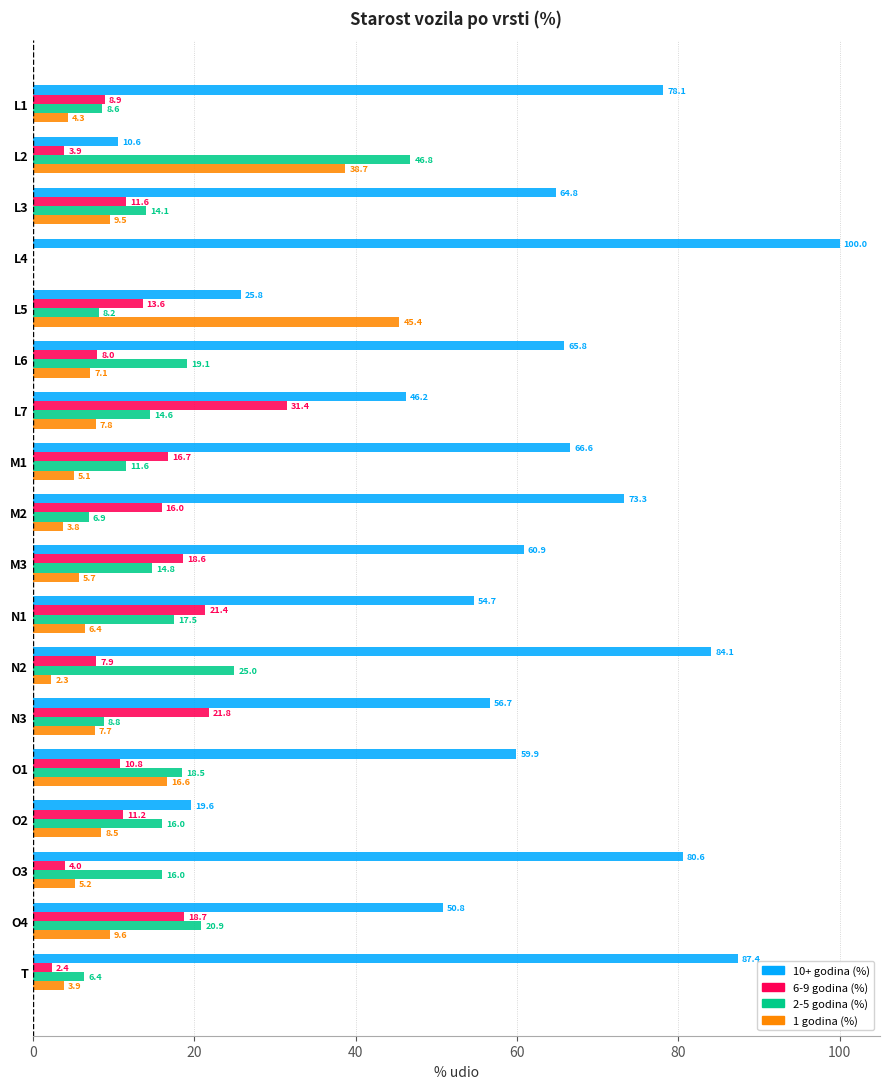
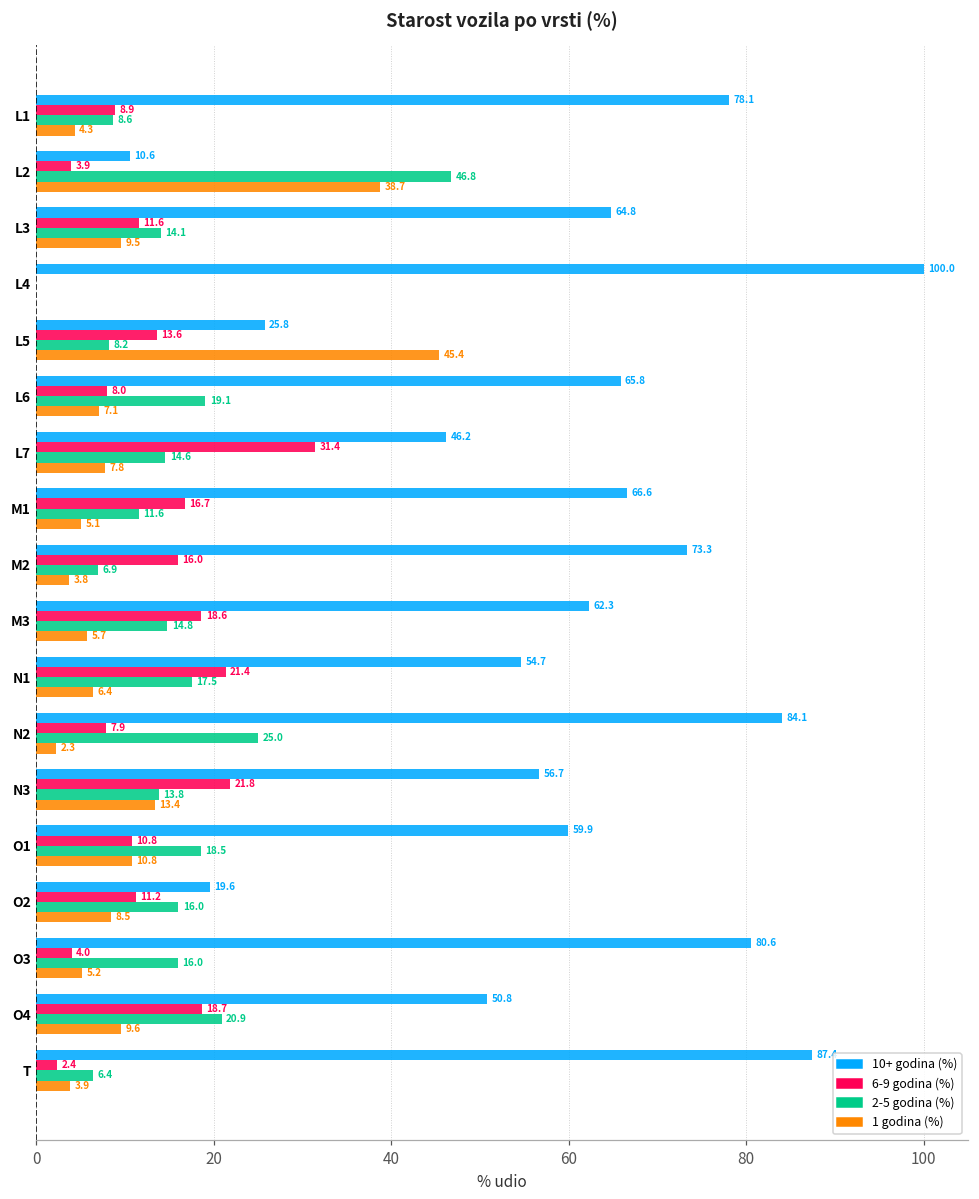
  {
    "10+ godina (%)": {
      "L1": 78.1,
      "L2": 10.6,
      "L3": 64.8,
      "L4": 100.0,
      "L5": 25.8,
      "L6": 65.8,
      "L7": 46.2,
      "M1": 66.6,
      "M2": 73.3,
-     "M3": 60.9,
+     "M3": 62.3,
      "N1": 54.7,
      "N2": 84.1,
      "N3": 56.7,
      "O1": 59.9,
      "O2": 19.6,
      "O3": 80.6,
      "O4": 50.8
    },
    "6-9 godina (%)": {
      "L1": 8.9,
      "L2": 3.9,
      "L3": 11.6,
      "L5": 13.6,
      "L6": 8.0,
      "L7": 31.4,
      "M1": 16.7,
      "M2": 16.0,
      "M3": 18.6,
      "N1": 21.4,
      "N2": 7.9,
      "N3": 21.8,
      "O1": 10.8,
      "O2": 11.2,
      "O3": 4.0,
      "O4": 18.7,
      "T": 2.4
    },
    "2-5 godina (%)": {
      "L1": 8.6,
      "L2": 46.8,
      "L3": 14.1,
      "L5": 8.2,
      "L6": 19.1,
      "L7": 14.6,
      "M1": 11.6,
      "M2": 6.9,
      "M3": 14.8,
      "N1": 17.5,
      "N2": 25.0,
-     "N3": 8.8,
+     "N3": 13.8,
      "O1": 18.5,
      "O2": 16.0,
      "O3": 16.0,
      "O4": 20.9,
      "T": 6.4
    },
    "1 godina (%)": {
      "L1": 4.3,
      "L2": 38.7,
      "L3": 9.5,
      "L5": 45.4,
      "L6": 7.1,
      "L7": 7.8,
      "M1": 5.1,
      "M2": 3.8,
      "M3": 5.7,
      "N1": 6.4,
      "N2": 2.3,
-     "N3": 7.7,
-     "O1": 16.6,
+     "N3": 13.4,
+     "O1": 10.8,
      "O2": 8.5,
      "O3": 5.2,
      "O4": 9.6,
      "T": 3.9
    }
  }
